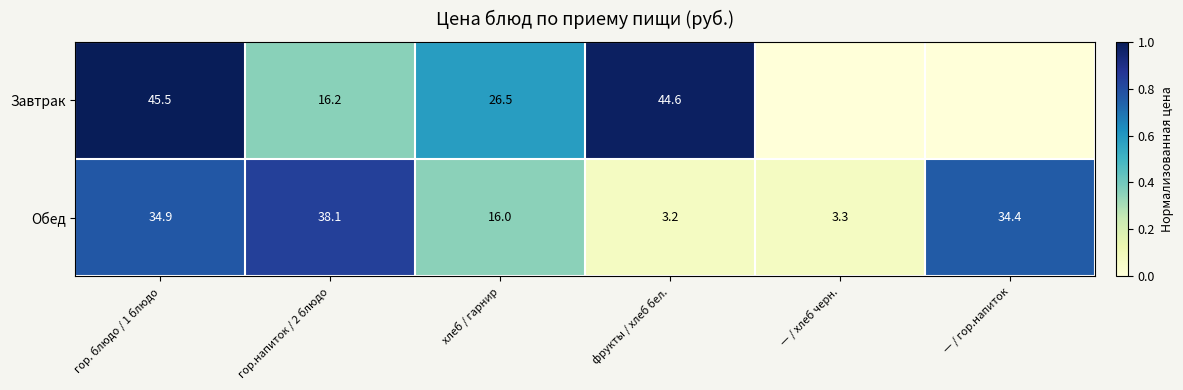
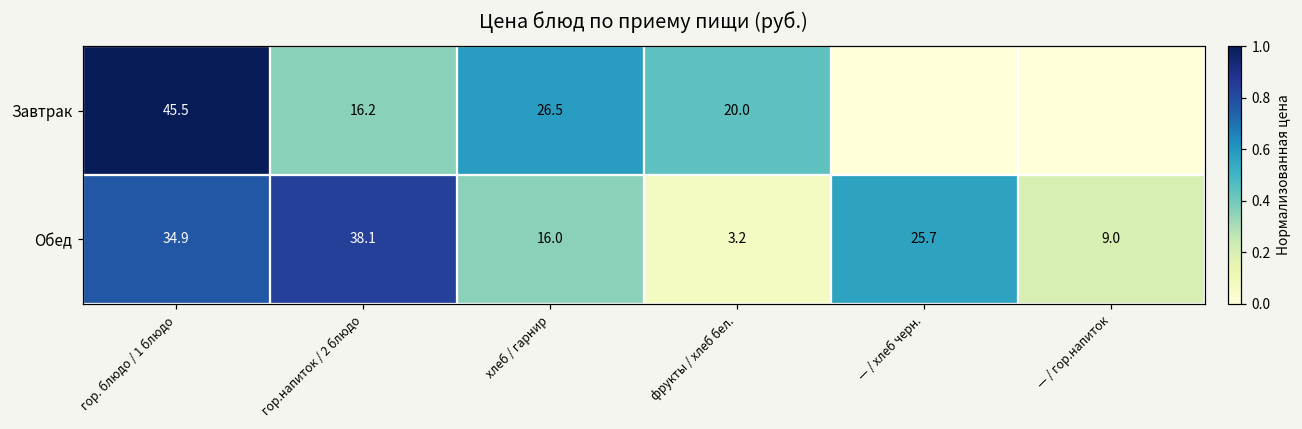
  {
    "Завтрак": {
      "гор. блюдо / 1 блюдо": 45.5,
      "гор.напиток / 2 блюдо": 16.2,
      "хлеб / гарнир": 26.5,
-     "фрукты / хлеб бел.": 44.6
+     "фрукты / хлеб бел.": 20.0
    },
    "Обед": {
      "гор. блюдо / 1 блюдо": 34.9,
      "гор.напиток / 2 блюдо": 38.1,
      "хлеб / гарнир": 16.0,
      "фрукты / хлеб бел.": 3.2,
-     "— / хлеб черн.": 3.3,
-     "— / гор.напиток": 34.4
+     "— / хлеб черн.": 25.7,
+     "— / гор.напиток": 9.0
    }
  }
